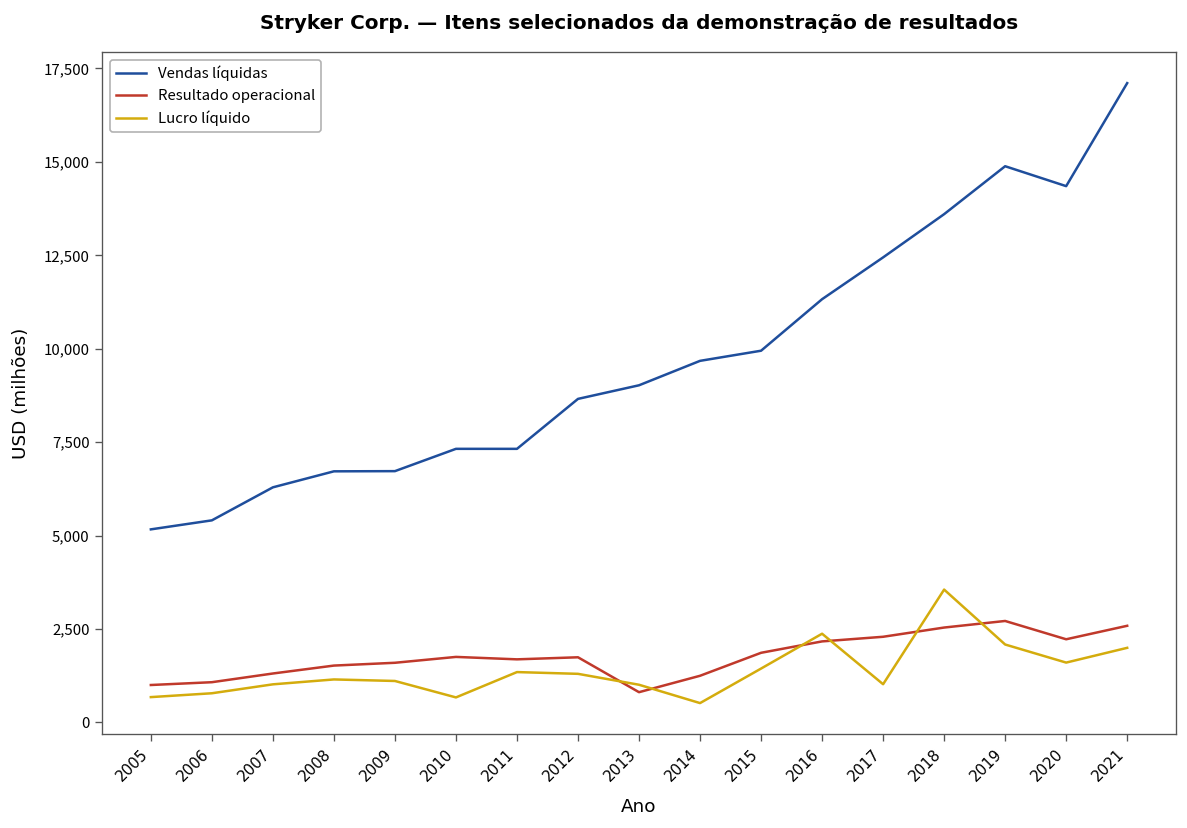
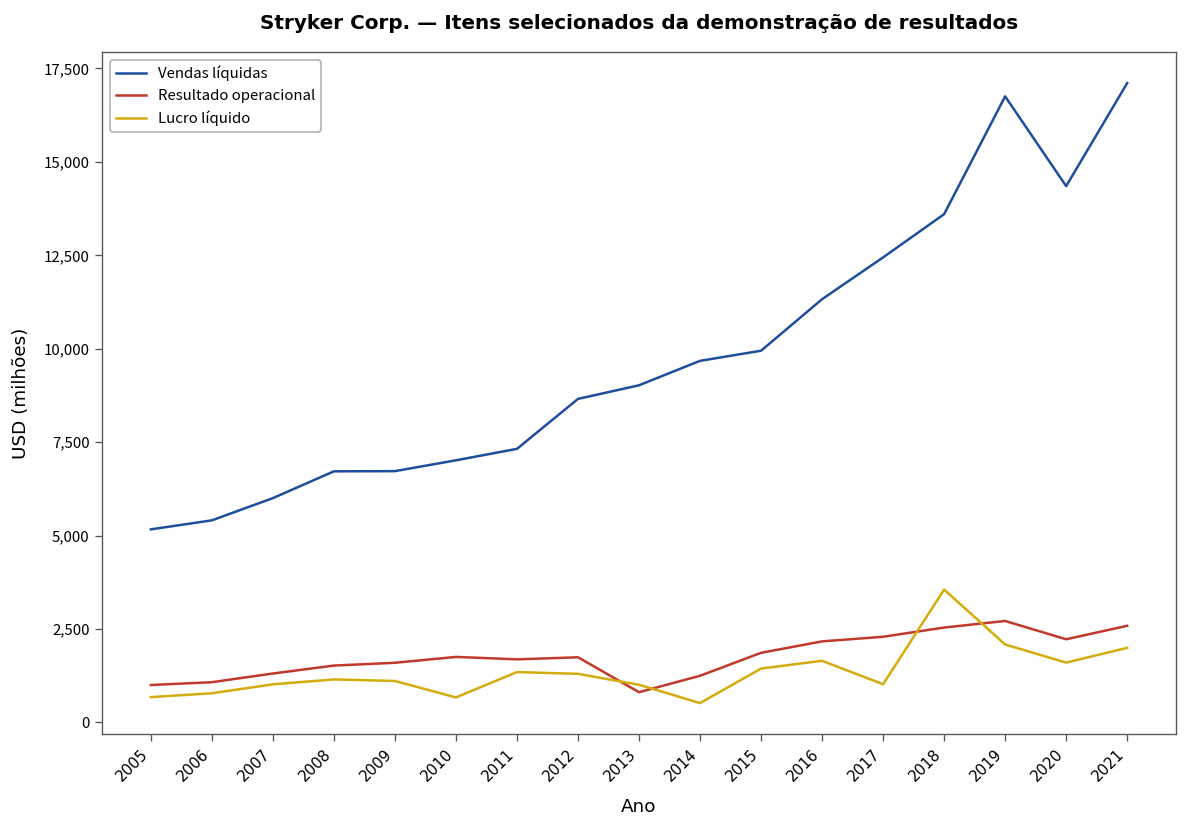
  {
    "Vendas líquidas": {
      "2005": "5,200",
      "2006": "5,400",
-     "2007": "6,300",
+     "2007": "6,000",
      "2008": "6,700",
      "2009": "6,700",
-     "2010": "7,300",
+     "2010": "7,000",
      "2011": "7,300",
      "2012": "8,700",
      "2013": "9,000",
      "2014": "9,700",
      "2015": "9,900",
      "2016": "11,300",
      "2017": "12,400",
      "2018": "13,600",
-     "2019": "14,900",
+     "2019": "16,800",
      "2020": "14,400",
      "2021": "17,100"
    },
    "Resultado operacional": {
      "2005": "1,000",
      "2006": "1,100",
      "2007": "1,300",
      "2008": "1,500",
      "2009": "1,600",
      "2010": "1,800",
      "2011": "1,700",
      "2012": "1,700",
      "2013": "800",
      "2014": "1,200",
      "2015": "1,900",
      "2016": "2,200",
      "2017": "2,300",
      "2018": "2,500",
      "2019": "2,700",
      "2020": "2,200",
      "2021": "2,600"
    },
    "Lucro líquido": {
      "2005": "700",
      "2006": "800",
      "2007": "1,000",
      "2008": "1,100",
      "2009": "1,100",
      "2010": "700",
      "2011": "1,300",
      "2012": "1,300",
      "2013": "1,000",
      "2014": "500",
      "2015": "1,400",
-     "2016": "2,400",
+     "2016": "1,600",
      "2017": "1,000",
      "2018": "3,600",
      "2019": "2,100",
      "2020": "1,600",
      "2021": "2,000"
    }
  }
